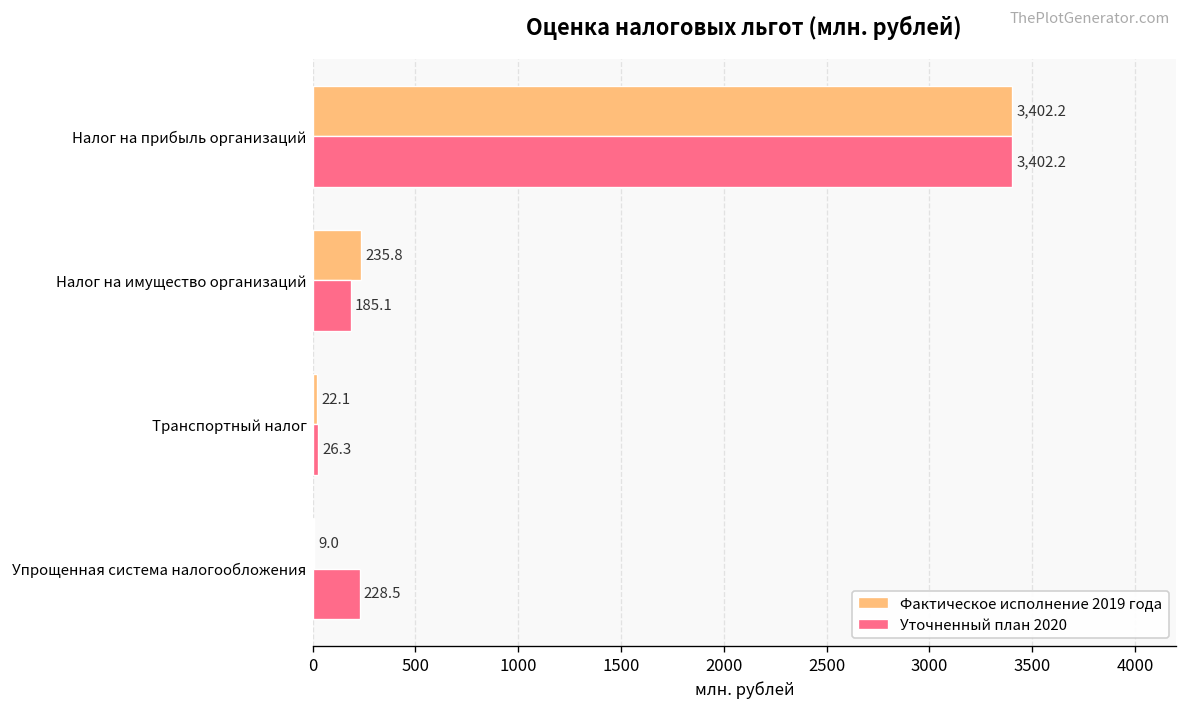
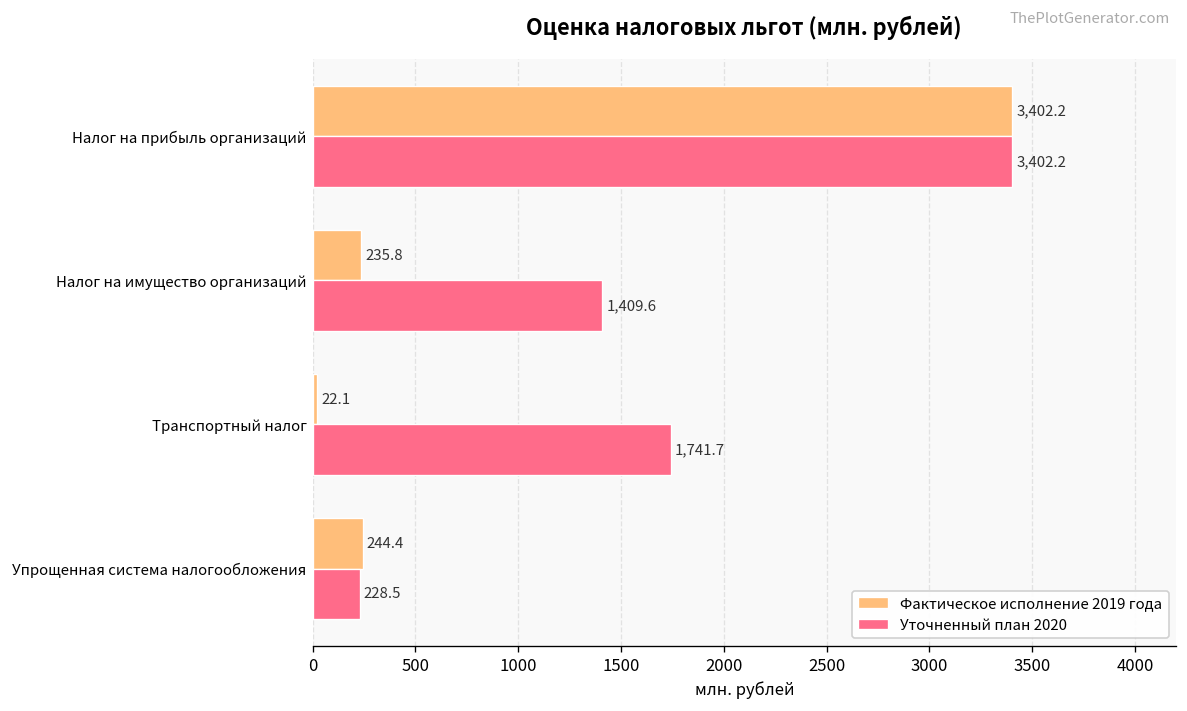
  {
    "Фактическое исполнение 2019 года": {
      "Налог на прибыль организаций": "3,402.2",
      "Налог на имущество организаций": "235.8",
      "Транспортный налог": "22.1",
-     "Упрощенная система налогообложения": "9.0"
+     "Упрощенная система налогообложения": "244.4"
    },
    "Уточненный план 2020": {
      "Налог на прибыль организаций": "3,402.2",
-     "Налог на имущество организаций": "185.1",
-     "Транспортный налог": "26.3",
+     "Налог на имущество организаций": "1,409.6",
+     "Транспортный налог": "1,741.7",
      "Упрощенная система налогообложения": "228.5"
    }
  }
